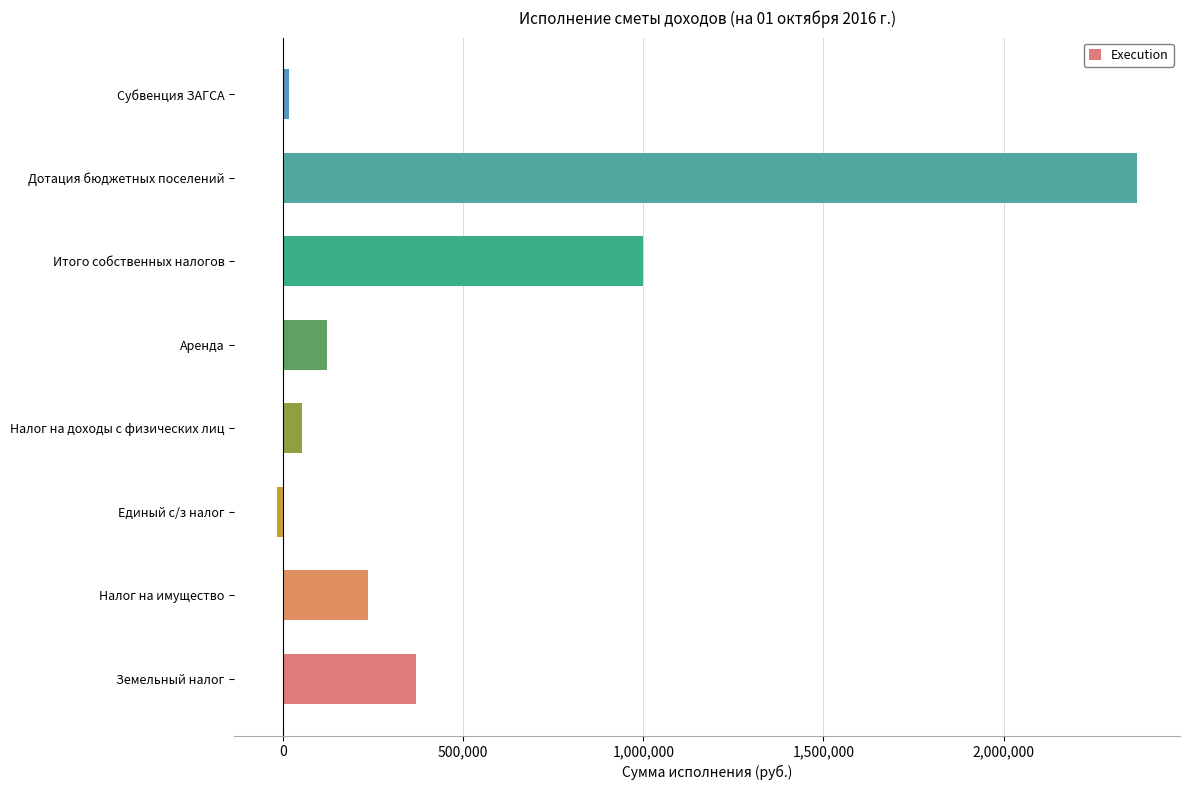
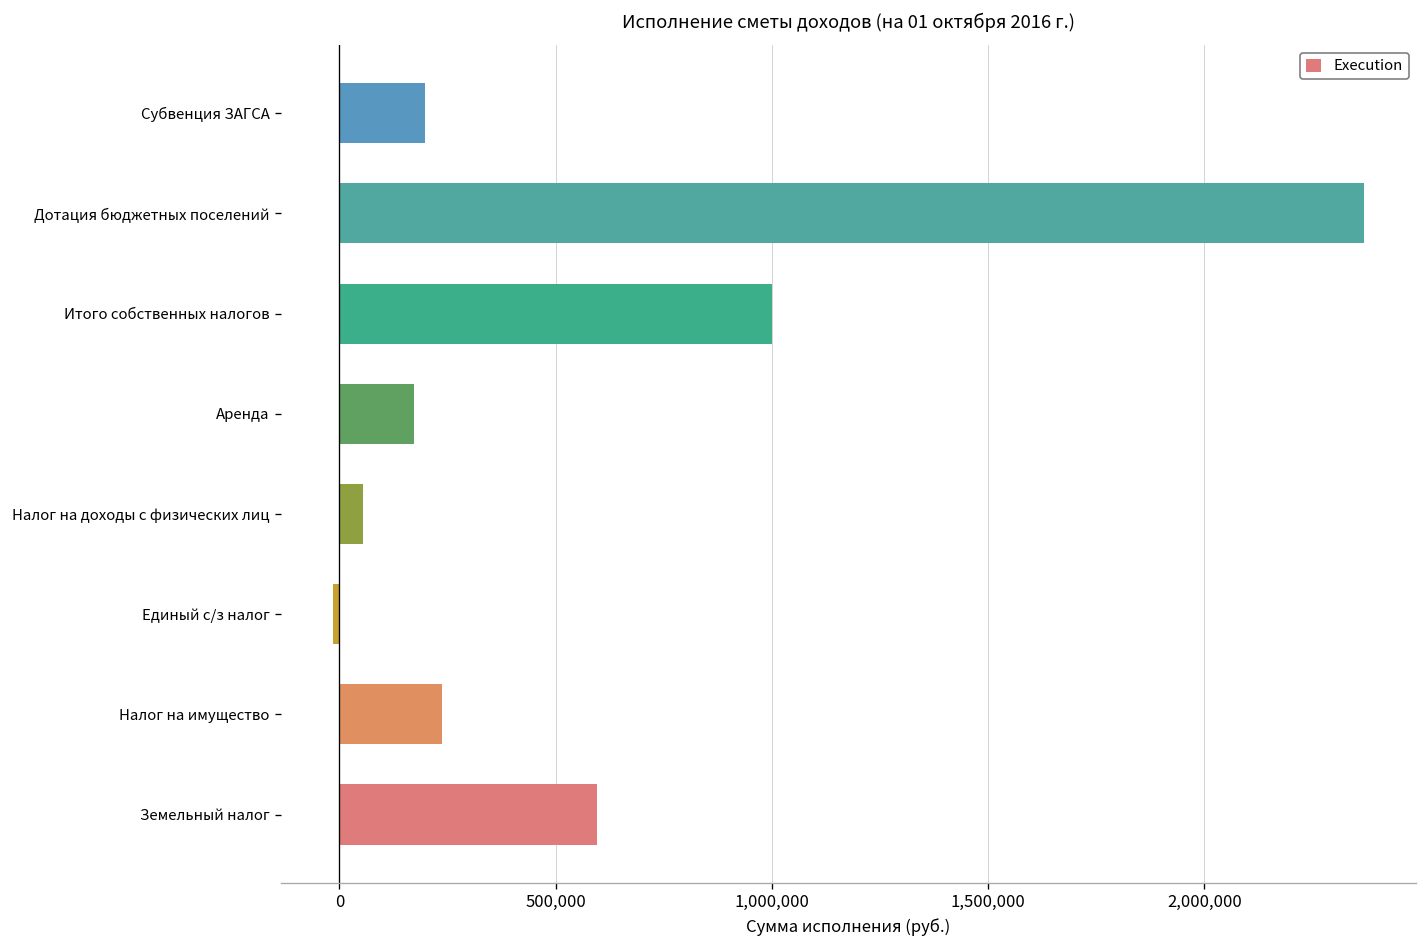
  {
-   "Субвенция ЗАГСА": "20,000",
+   "Субвенция ЗАГСА": "200,000",
    "Дотация бюджетных поселений": "2,370,000",
    "Итого собственных налогов": "1,000,000",
-   "Аренда": "120,000",
+   "Аренда": "170,000",
    "Налог на доходы с физических лиц": "50,000",
    "Единый с/з налог": "-20,000",
    "Налог на имущество": "240,000",
-   "Земельный налог": "370,000"
+   "Земельный налог": "600,000"
  }
